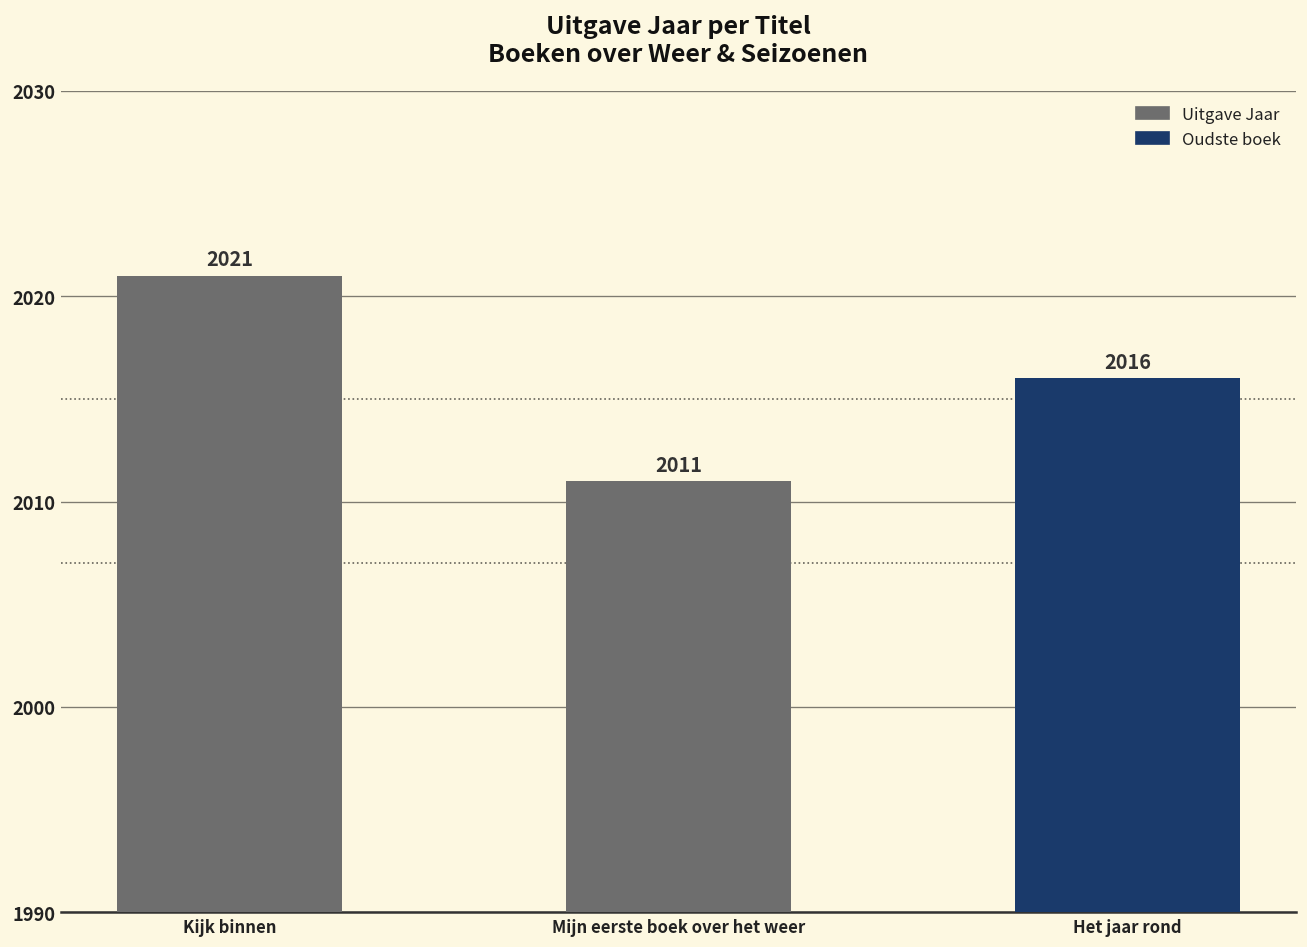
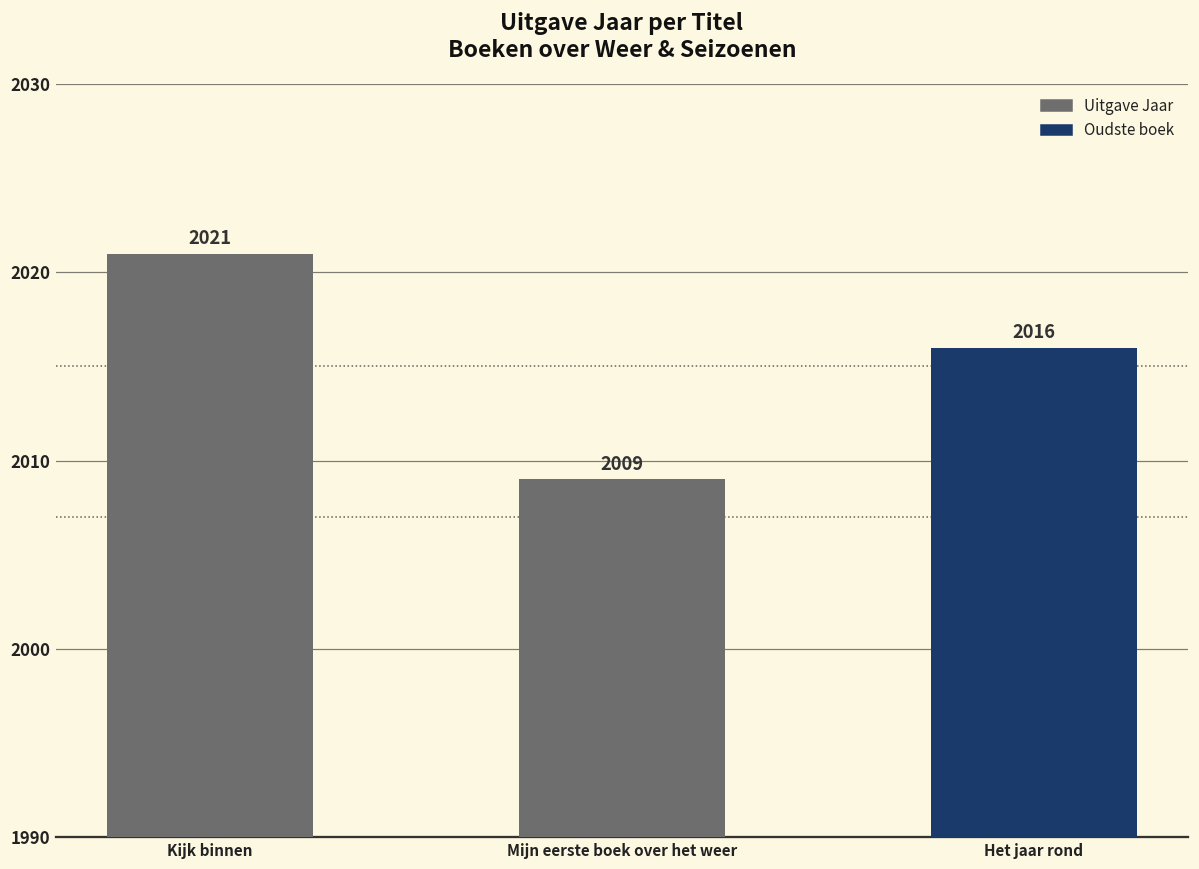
  {
    "Kijk binnen": 2021,
-   "Mijn eerste boek over het weer": 2011,
+   "Mijn eerste boek over het weer": 2009,
    "Het jaar rond": 2016
  }
